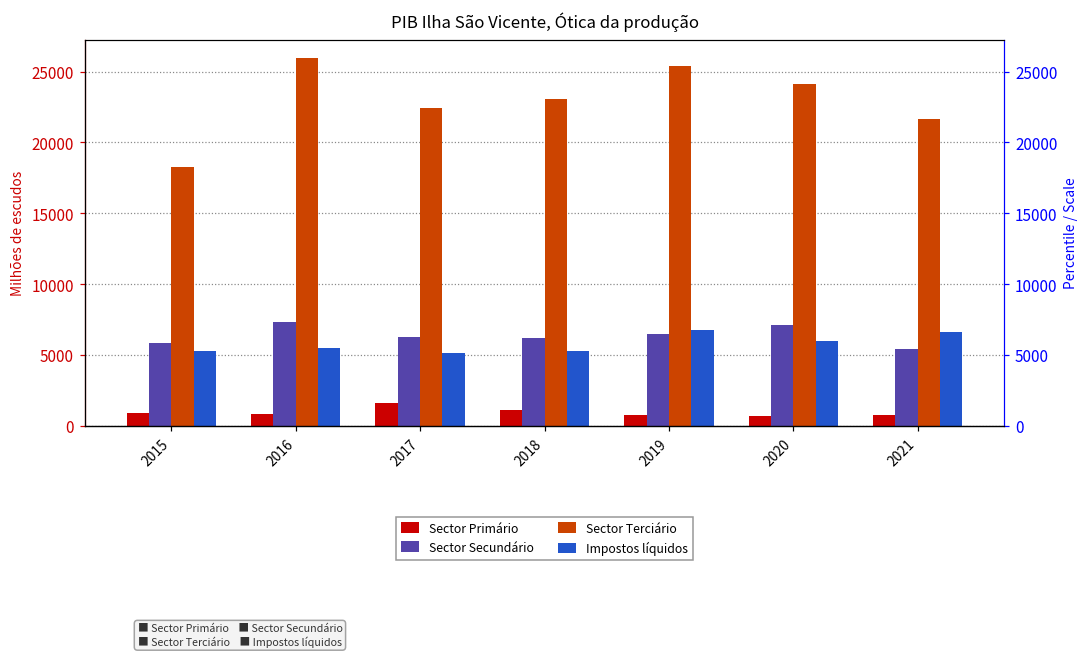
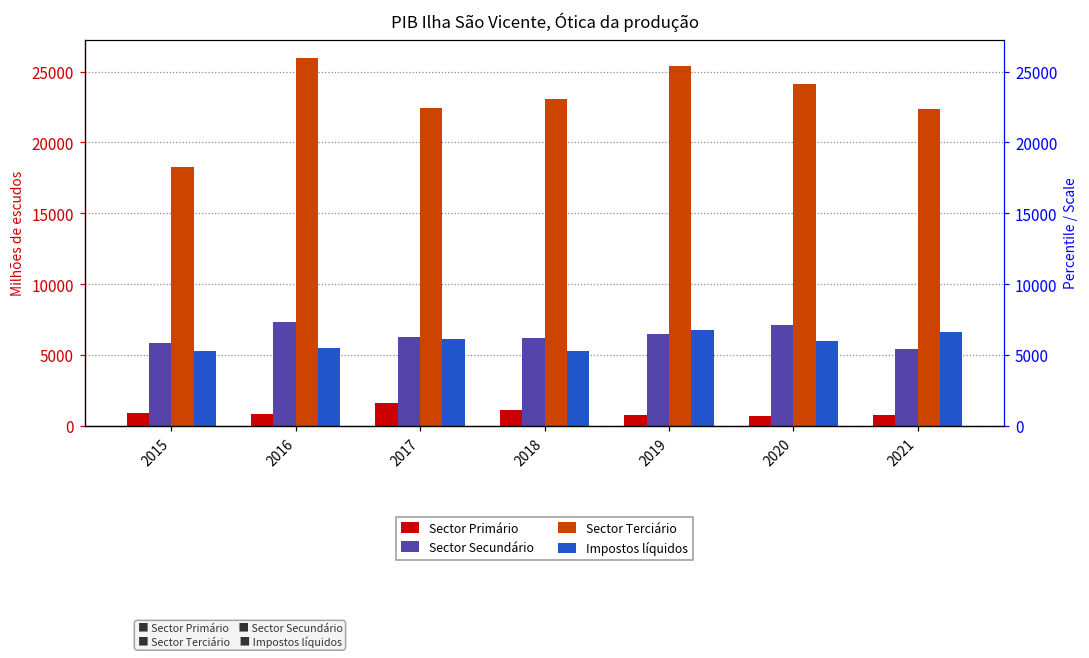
  {
    "Sector Primário": {
      "2015": 900,
      "2016": 800,
      "2017": 1600,
      "2018": 1100,
      "2019": 800,
      "2020": 700,
      "2021": 800
    },
    "Sector Secundário": {
      "2015": 5800,
      "2016": 7300,
      "2017": 6300,
      "2018": 6200,
      "2019": 6500,
      "2020": 7100,
      "2021": 5400
    },
    "Sector Terciário": {
      "2015": 18200,
      "2016": 26000,
      "2017": 22500,
      "2018": 23100,
      "2019": 25400,
      "2020": 24100,
-     "2021": 21700
+     "2021": 22300
    },
    "Impostos líquidos": {
      "2015": 5300,
      "2016": 5500,
-     "2017": 5200,
+     "2017": 6200,
      "2018": 5300,
      "2019": 6800,
      "2020": 6000,
      "2021": 6600
    }
  }
